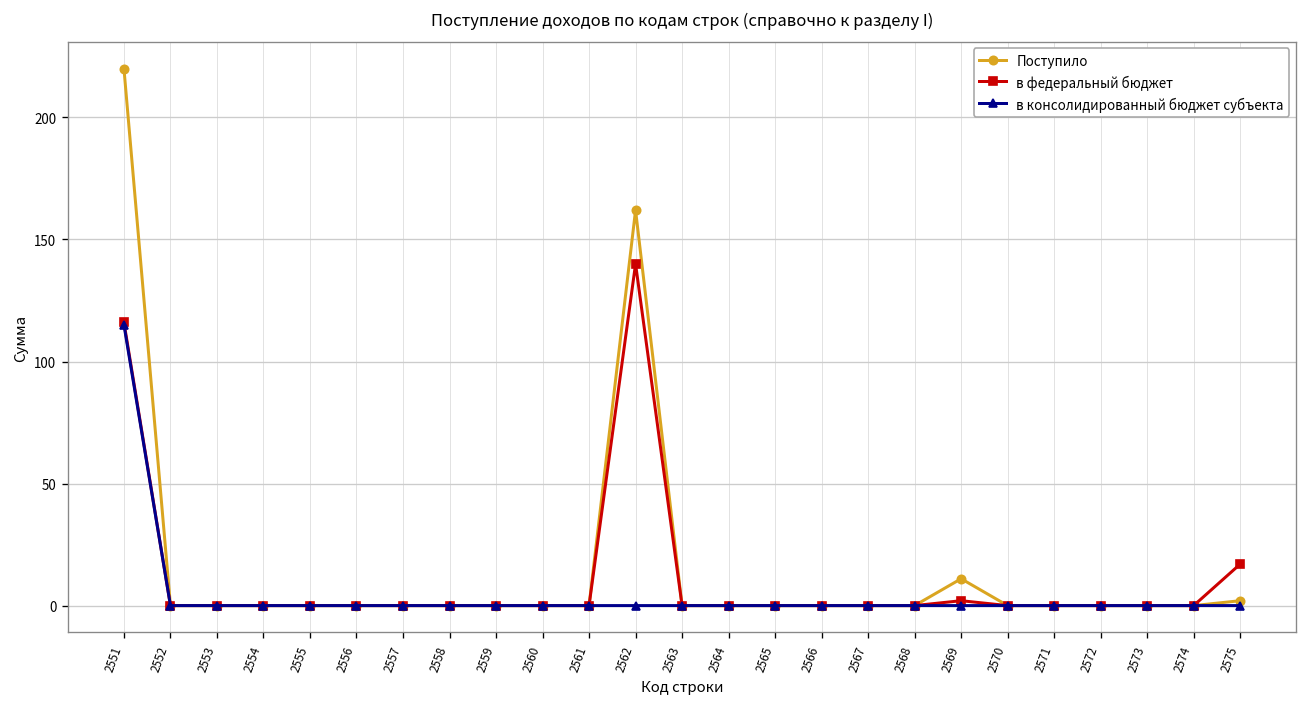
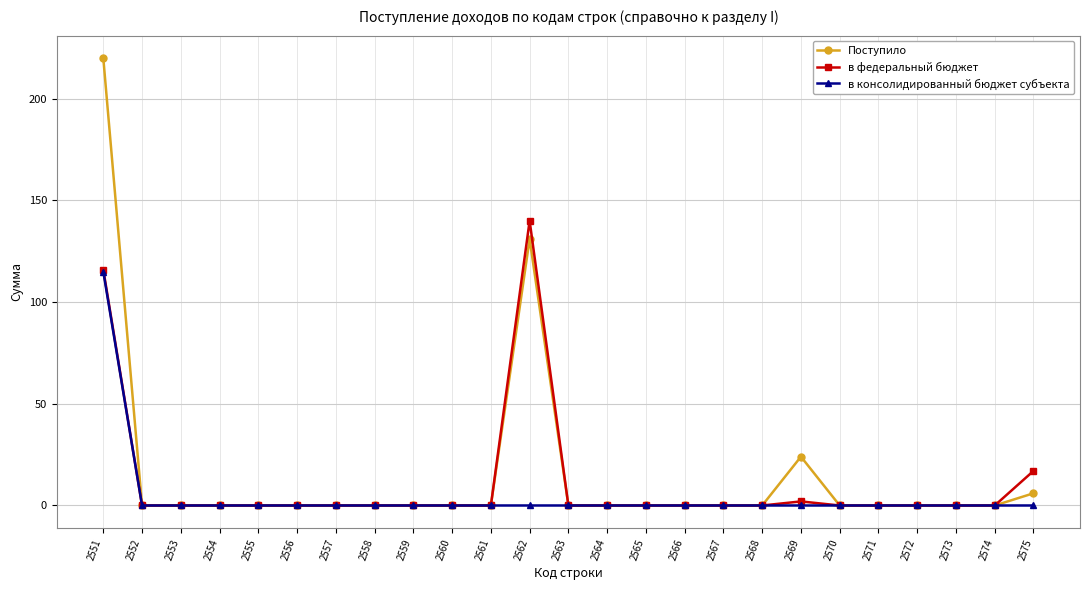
  {
    "Поступило": {
      "2551": 220,
-     "2562": 162,
-     "2569": 11,
-     "2575": 2
+     "2562": 131,
+     "2569": 24,
+     "2575": 6
    },
    "в федеральный бюджет": {
      "2562": 140,
      "2569": 2,
      "2575": 17
    },
    "в консолидированный бюджет субъекта": {
      "2562": 0,
      "2569": 0,
      "2575": 0
    }
  }
